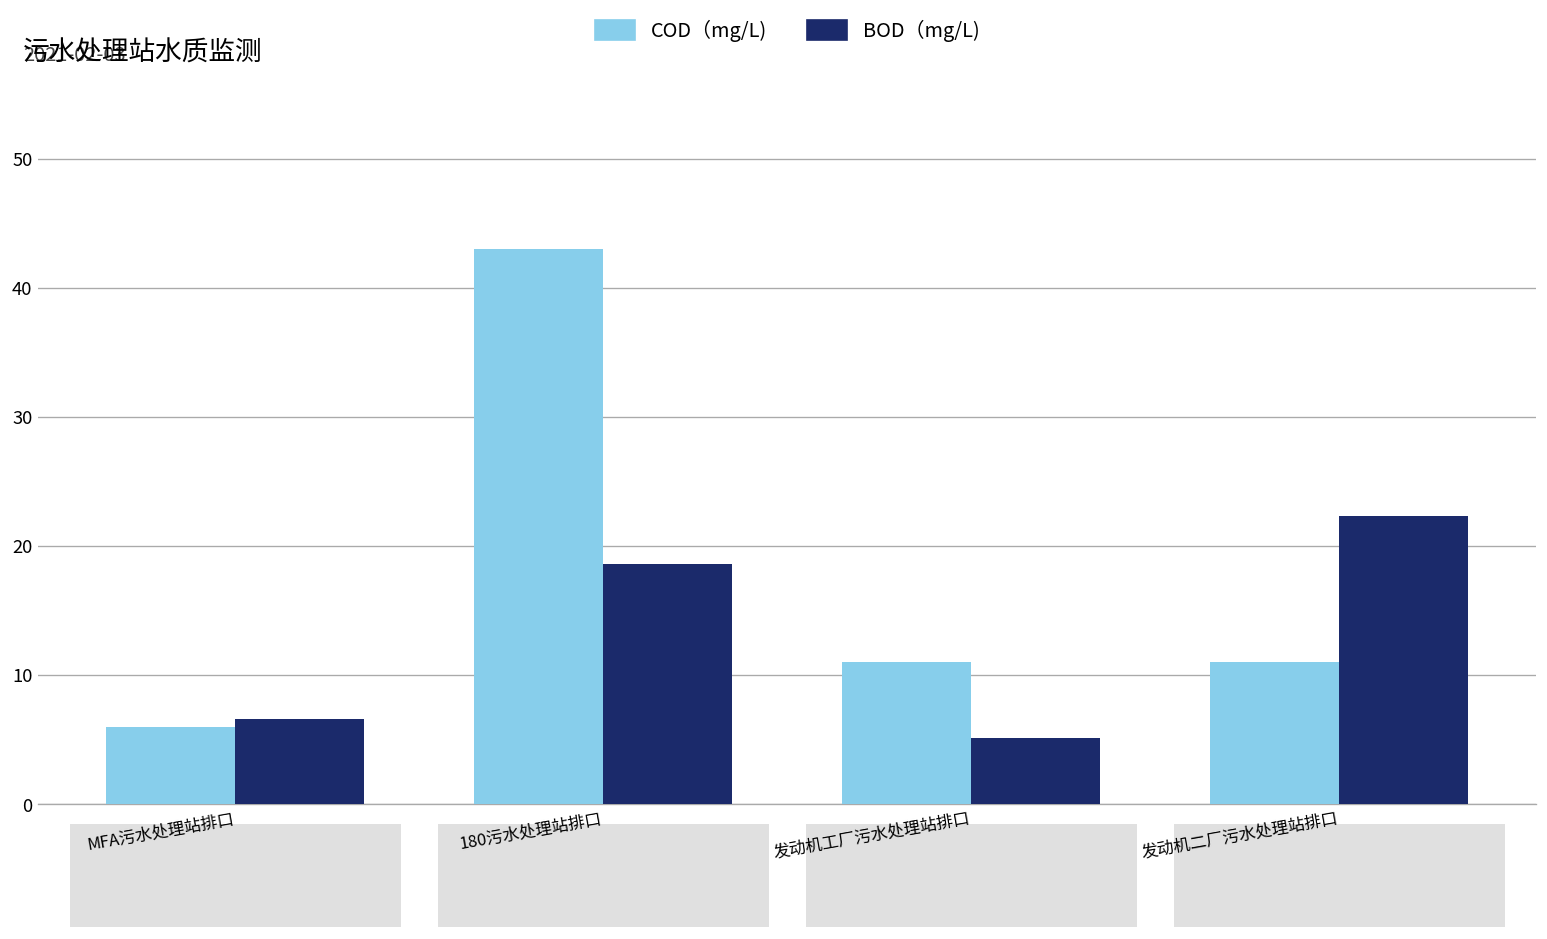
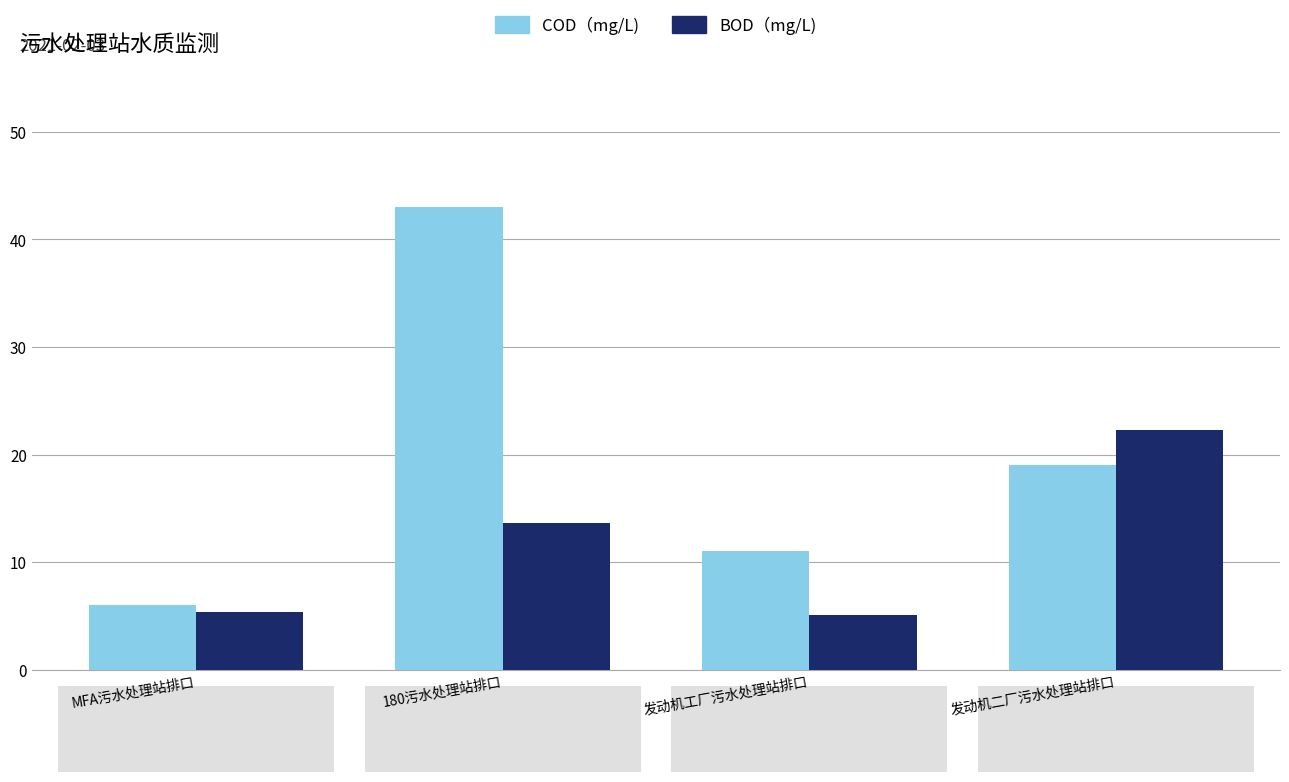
  {
    "COD（mg/L)": {
      "MFA污水处理站排口": 6,
      "180污水处理站排口": 43,
      "发动机工厂污水处理站排口": 11,
-     "发动机二厂污水处理站排口": 11
+     "发动机二厂污水处理站排口": 19
    },
    "BOD（mg/L)": {
-     "MFA污水处理站排口": 6.6,
-     "180污水处理站排口": 18.6,
+     "MFA污水处理站排口": 5.4,
+     "180污水处理站排口": 13.6,
      "发动机工厂污水处理站排口": 5.1,
      "发动机二厂污水处理站排口": 22.3
    }
  }
